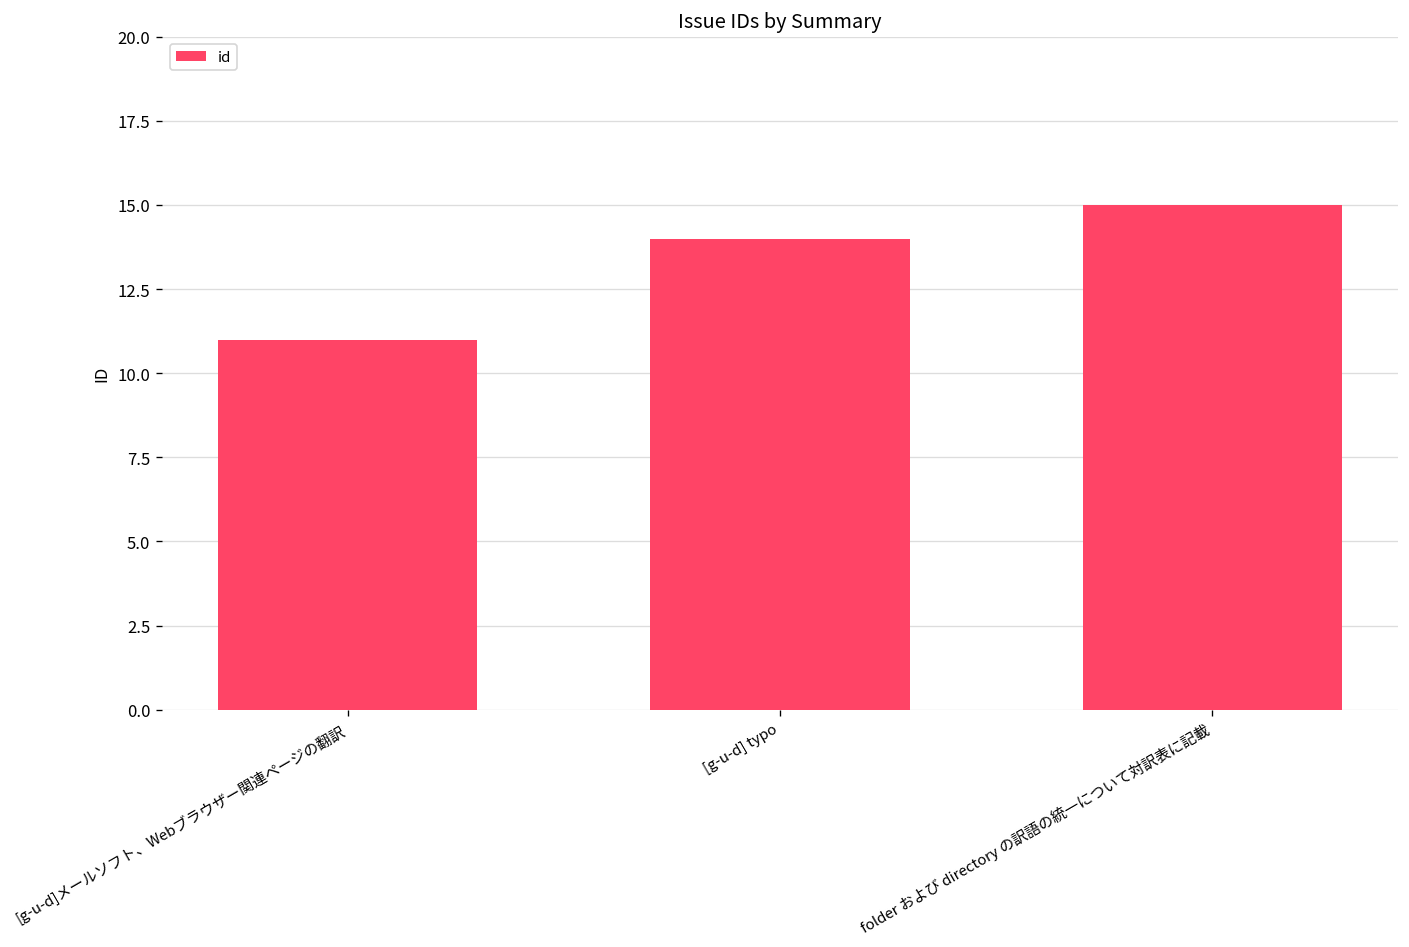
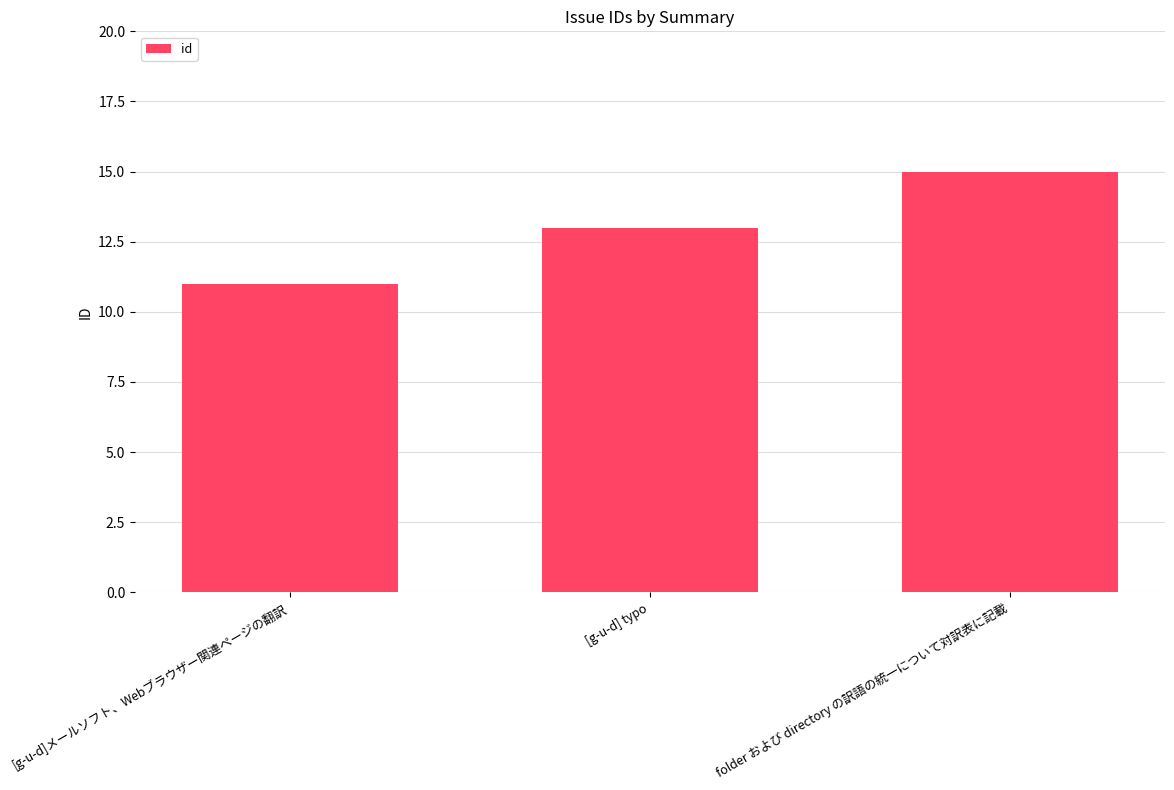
  {
    "[g-u-d]メールソフト、Webブラウザー関連ページの翻訳": 11,
-   "[g-u-d] typo": 14,
+   "[g-u-d] typo": 13,
    "folder および directory の訳語の統一について対訳表に記載": 15
  }
